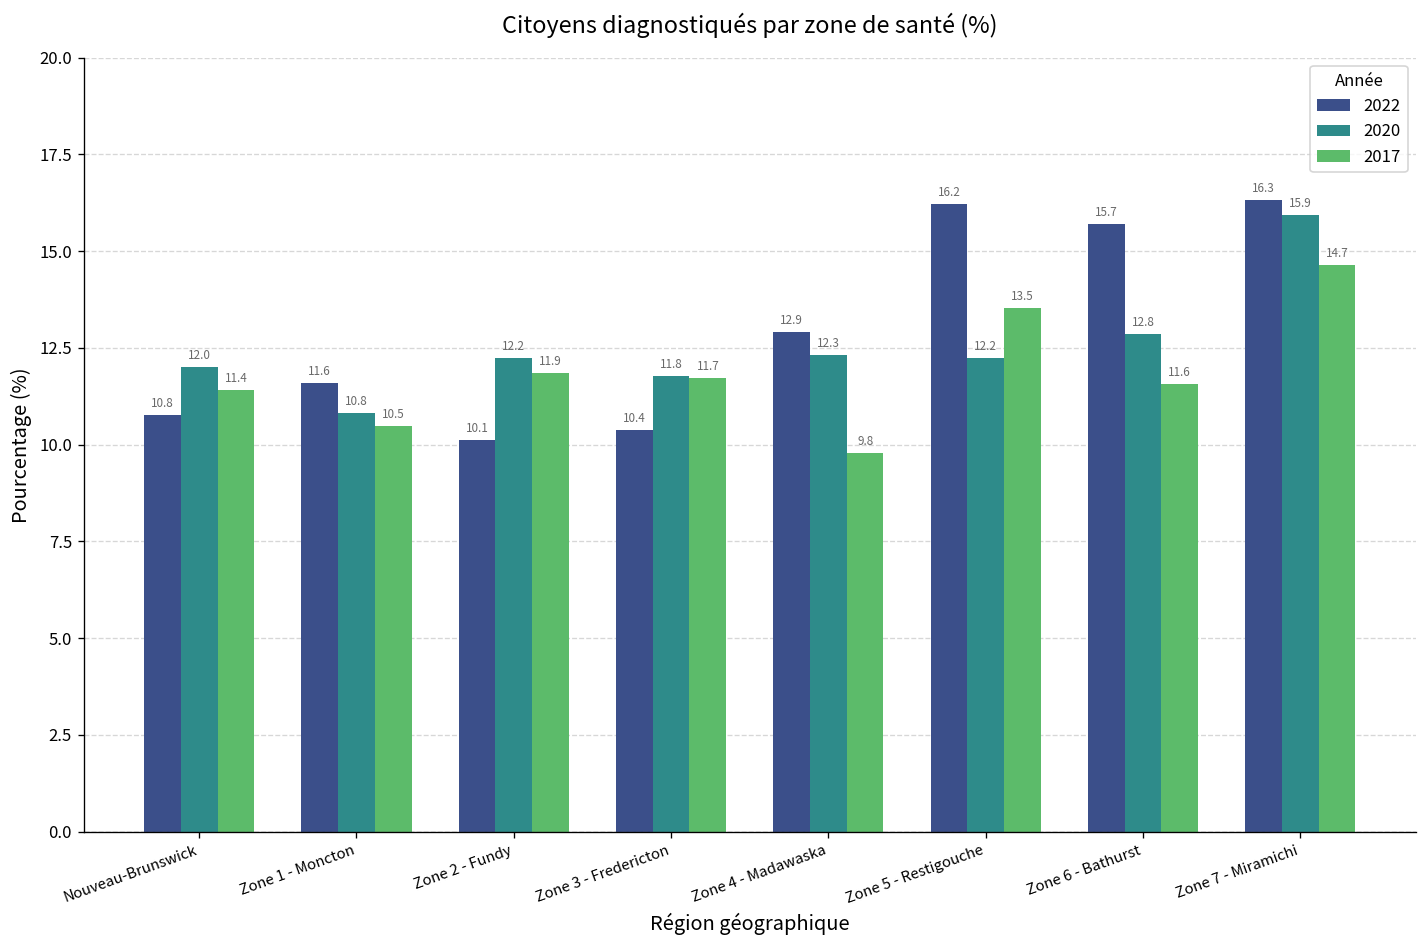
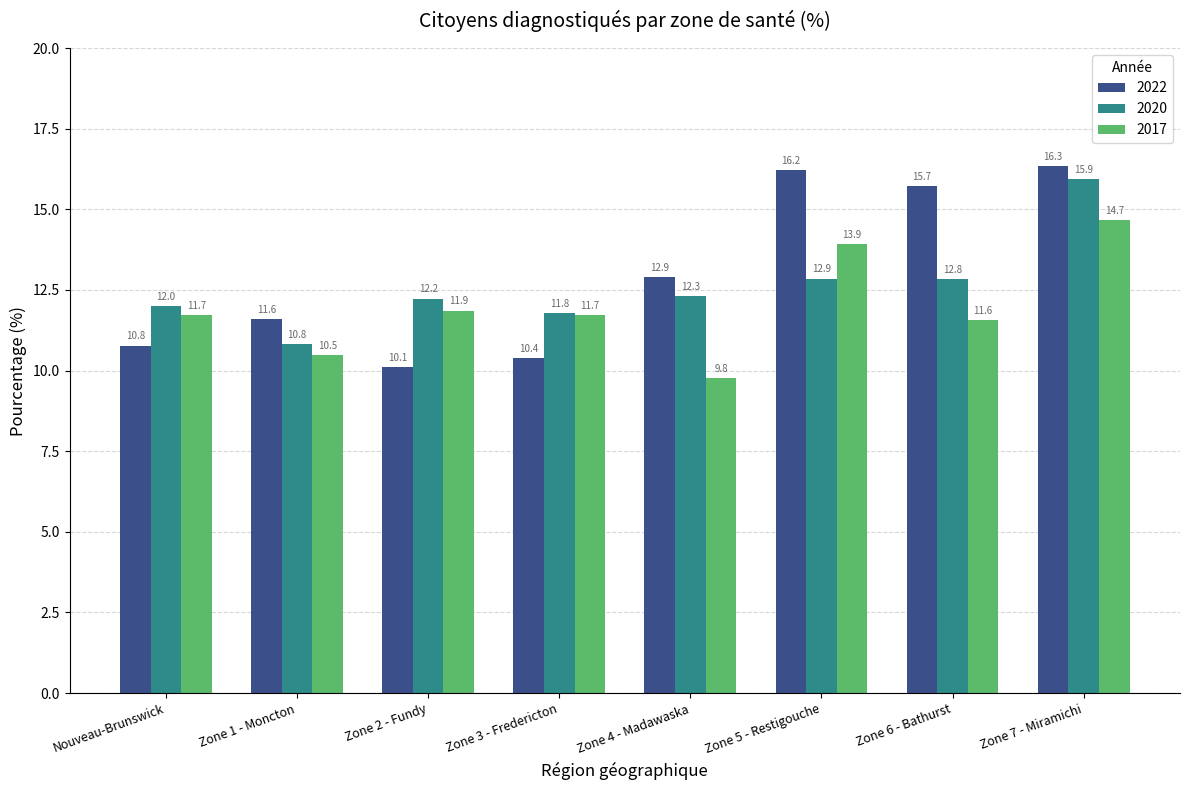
  {
    "2022": {
      "Nouveau-Brunswick": 10.8,
      "Zone 1 - Moncton": 11.6,
      "Zone 2 - Fundy": 10.1,
      "Zone 3 - Fredericton": 10.4,
      "Zone 4 - Madawaska": 12.9,
      "Zone 5 - Restigouche": 16.2,
      "Zone 6 - Bathurst": 15.7,
      "Zone 7 - Miramichi": 16.3
    },
    "2020": {
      "Nouveau-Brunswick": 12.0,
      "Zone 1 - Moncton": 10.8,
      "Zone 2 - Fundy": 12.2,
      "Zone 3 - Fredericton": 11.8,
      "Zone 4 - Madawaska": 12.3,
-     "Zone 5 - Restigouche": 12.2,
+     "Zone 5 - Restigouche": 12.9,
      "Zone 6 - Bathurst": 12.8,
      "Zone 7 - Miramichi": 15.9
    },
    "2017": {
-     "Nouveau-Brunswick": 11.4,
+     "Nouveau-Brunswick": 11.7,
      "Zone 1 - Moncton": 10.5,
      "Zone 2 - Fundy": 11.9,
      "Zone 3 - Fredericton": 11.7,
      "Zone 4 - Madawaska": 9.8,
-     "Zone 5 - Restigouche": 13.5,
+     "Zone 5 - Restigouche": 13.9,
      "Zone 6 - Bathurst": 11.6,
      "Zone 7 - Miramichi": 14.7
    }
  }
